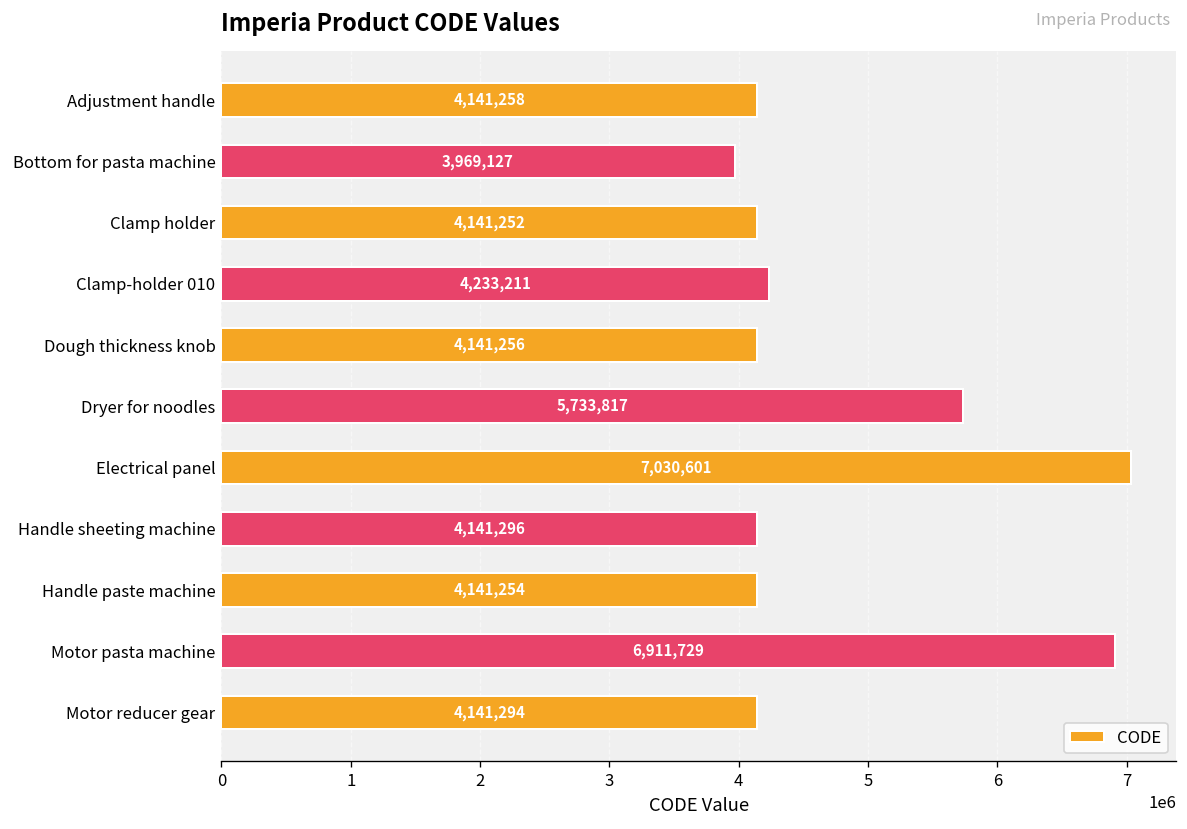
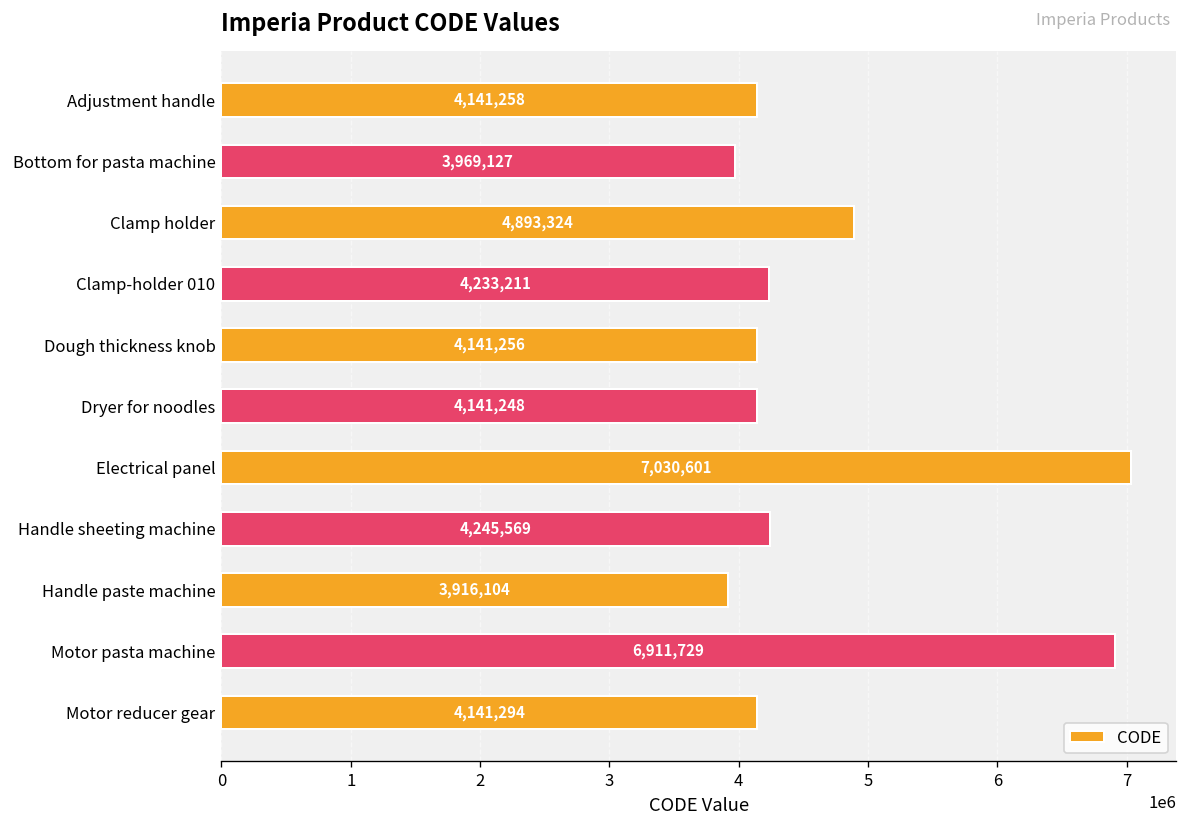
  {
    "Adjustment handle": "4,141,258",
    "Bottom for pasta machine": "3,969,127",
-   "Clamp holder": "4,141,252",
+   "Clamp holder": "4,893,324",
    "Clamp-holder 010": "4,233,211",
    "Dough thickness knob": "4,141,256",
-   "Dryer for noodles": "5,733,817",
+   "Dryer for noodles": "4,141,248",
    "Electrical panel": "7,030,601",
-   "Handle sheeting machine": "4,141,296",
-   "Handle paste machine": "4,141,254",
+   "Handle sheeting machine": "4,245,569",
+   "Handle paste machine": "3,916,104",
    "Motor pasta machine": "6,911,729",
    "Motor reducer gear": "4,141,294"
  }
